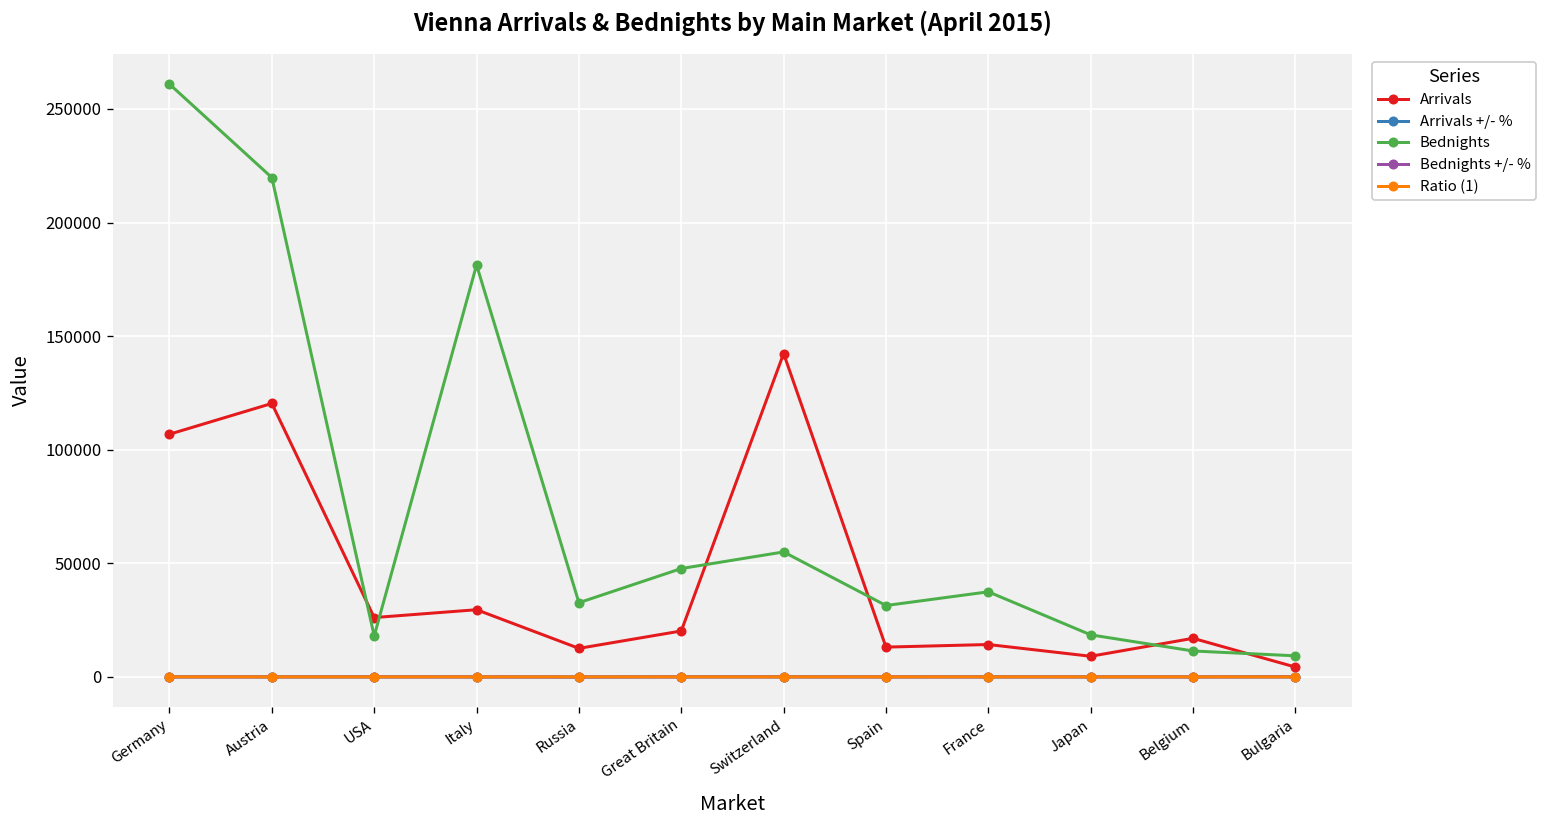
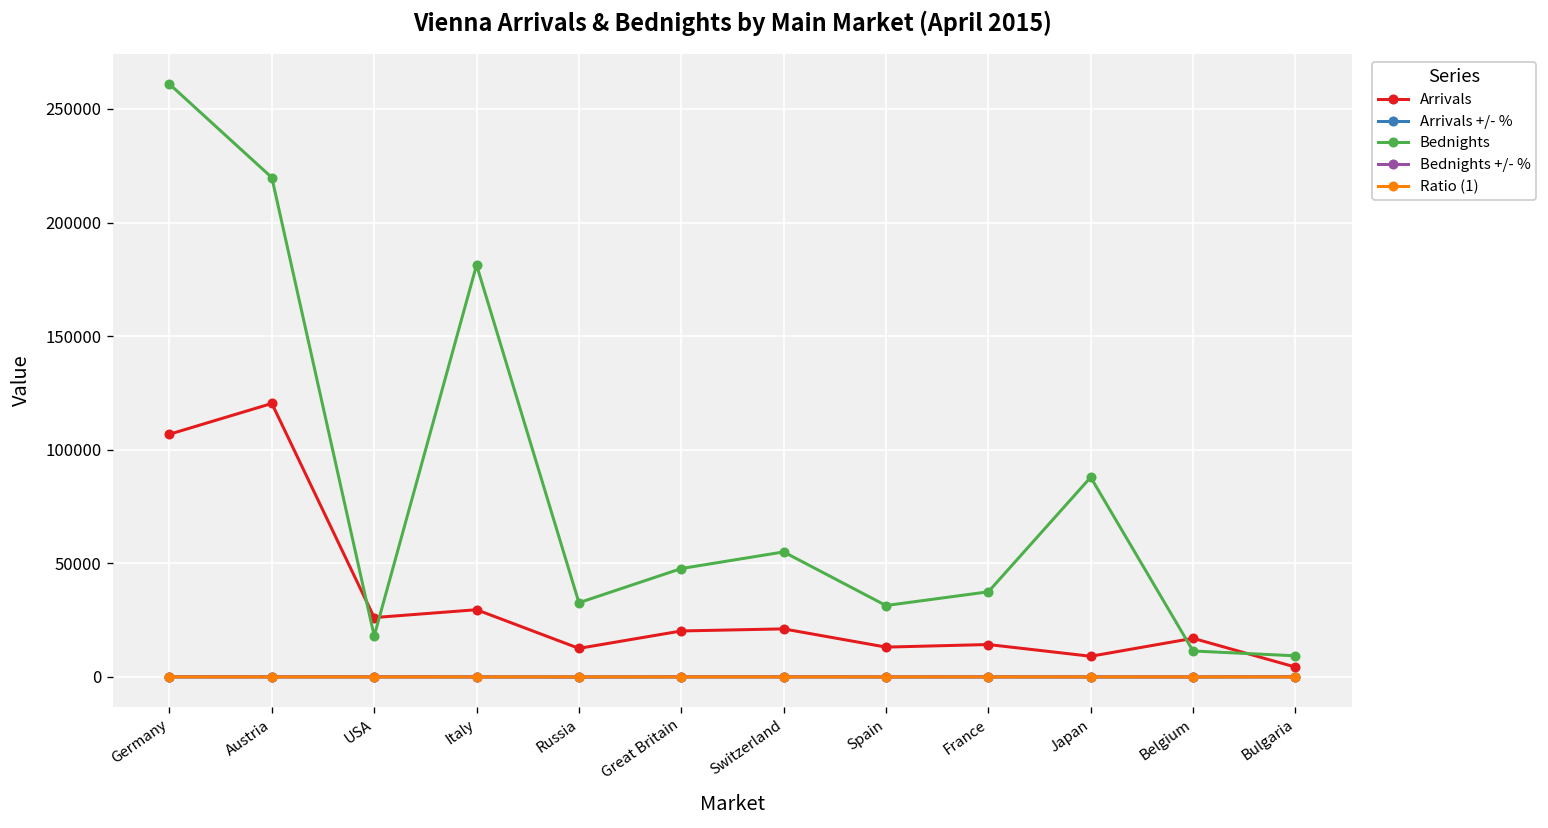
  {
    "Arrivals": {
      "Germany": 107000,
      "Austria": 120000,
      "USA": 26000,
      "Italy": 30000,
      "Russia": 13000,
      "Great Britain": 20000,
-     "Switzerland": 142000,
+     "Switzerland": 21000,
      "Spain": 13000,
      "France": 14000,
      "Japan": 9000,
      "Belgium": 17000,
      "Bulgaria": 4000
    },
    "Ratio (1)": {
      "Germany": 0,
      "Austria": 0,
      "USA": 0,
      "Italy": 0,
      "Russia": 0,
      "Great Britain": 0,
      "Switzerland": 0,
      "Spain": 0,
      "France": 0,
      "Japan": 0,
      "Belgium": 0,
      "Bulgaria": 0
    },
    "Bednights": {
      "Germany": 261000,
      "Austria": 220000,
      "USA": 18000,
      "Italy": 181000,
      "Russia": 33000,
      "Great Britain": 48000,
      "Switzerland": 55000,
      "Spain": 31000,
      "France": 37000,
-     "Japan": 19000,
+     "Japan": 88000,
      "Belgium": 11000,
      "Bulgaria": 9000
    }
  }
